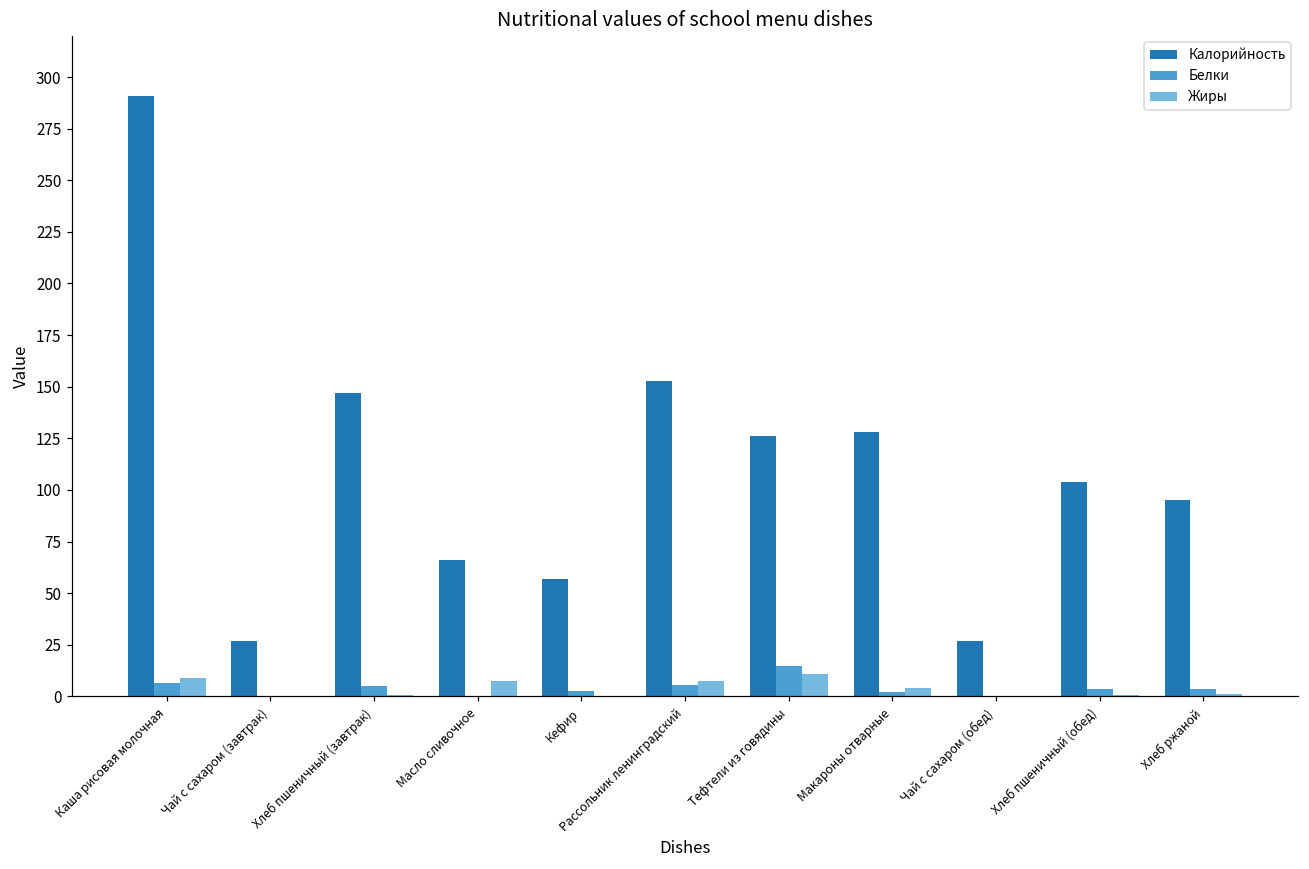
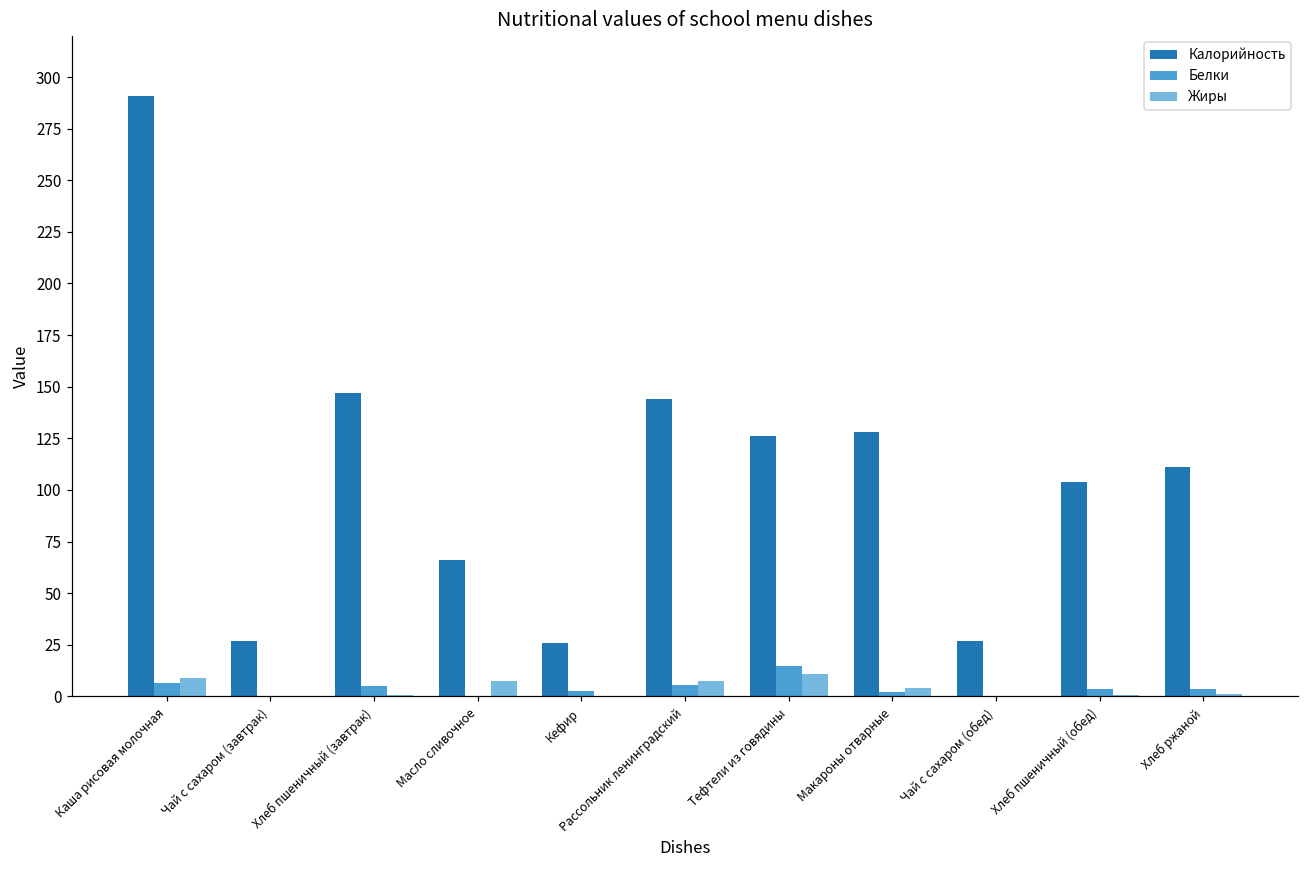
  {
    "Калорийность": {
      "Каша рисовая молочная": 291,
      "Чай с сахаром (завтрак)": 27,
      "Хлеб пшеничный (завтрак)": 147,
      "Масло сливочное": 66,
-     "Кефир": 57,
-     "Рассольник ленинградский": 153,
+     "Кефир": 26,
+     "Рассольник ленинградский": 144,
      "Тефтели из говядины": 126,
      "Макароны отварные": 128,
      "Чай с сахаром (обед)": 27,
      "Хлеб пшеничный (обед)": 104,
-     "Хлеб ржаной": 95
+     "Хлеб ржаной": 111
    }
  }
